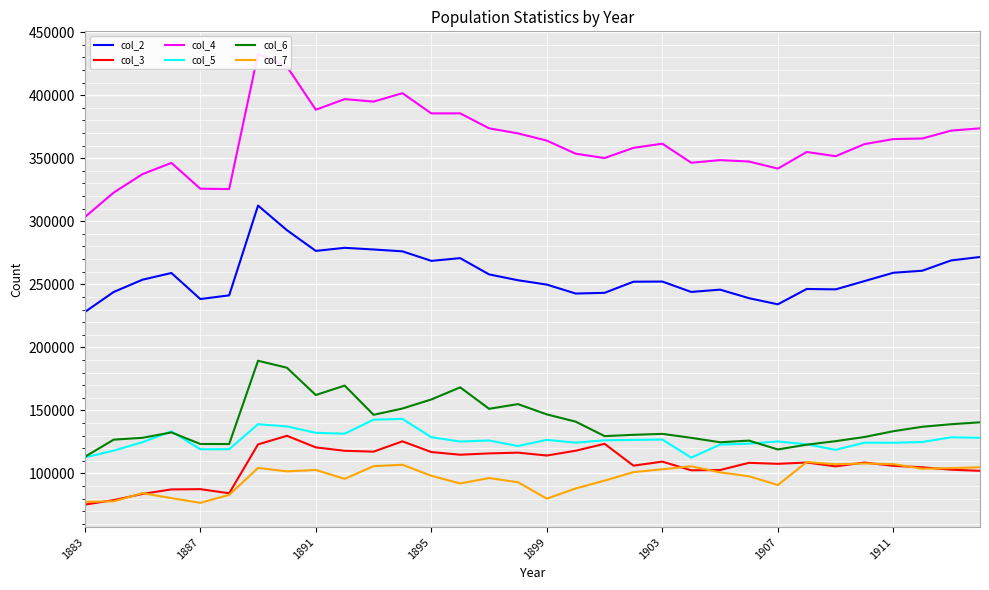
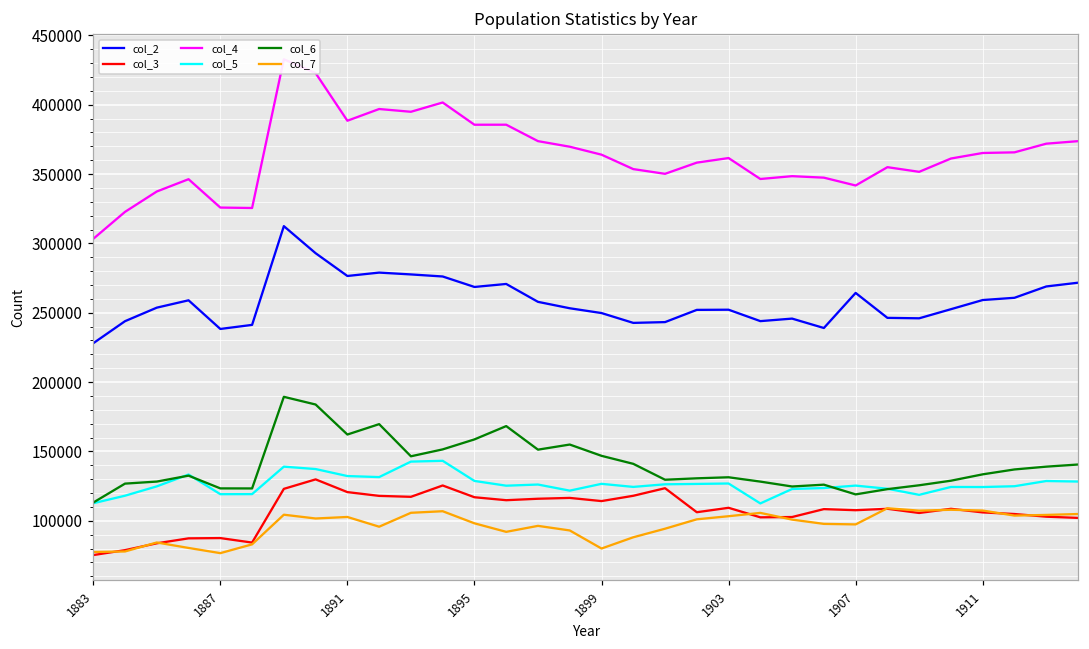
  {
    "col_2": {
      "1883": 228000,
      "1887": 238000,
      "1891": 276000,
      "1895": 269000,
      "1899": 250000,
      "1903": 252000,
-     "1907": 234000,
+     "1907": 264000,
      "1911": 259000
    },
    "col_3": {
      "1883": 75000,
      "1887": 88000,
      "1891": 121000,
      "1895": 117000,
      "1899": 114000,
      "1903": 109000,
      "1907": 108000
    },
    "col_4": {
      "1883": 303000,
      "1887": 326000,
      "1891": 388000,
      "1895": 386000,
      "1899": 364000,
      "1903": 362000,
      "1907": 342000,
      "1911": 365000
    },
    "col_5": {
      "1887": 119000,
      "1891": 132000,
      "1895": 129000,
      "1899": 127000,
      "1903": 127000,
      "1907": 125000,
      "1911": 124000
    },
    "col_6": {
      "1887": 123000,
      "1891": 162000,
      "1895": 159000,
      "1899": 147000,
      "1903": 131000,
      "1907": 119000,
      "1911": 133000
    },
    "col_7": {
      "1883": 77000,
      "1887": 77000,
      "1891": 103000,
      "1895": 98000,
      "1899": 80000,
      "1903": 103000,
-     "1907": 91000
+     "1907": 97000
    }
  }
